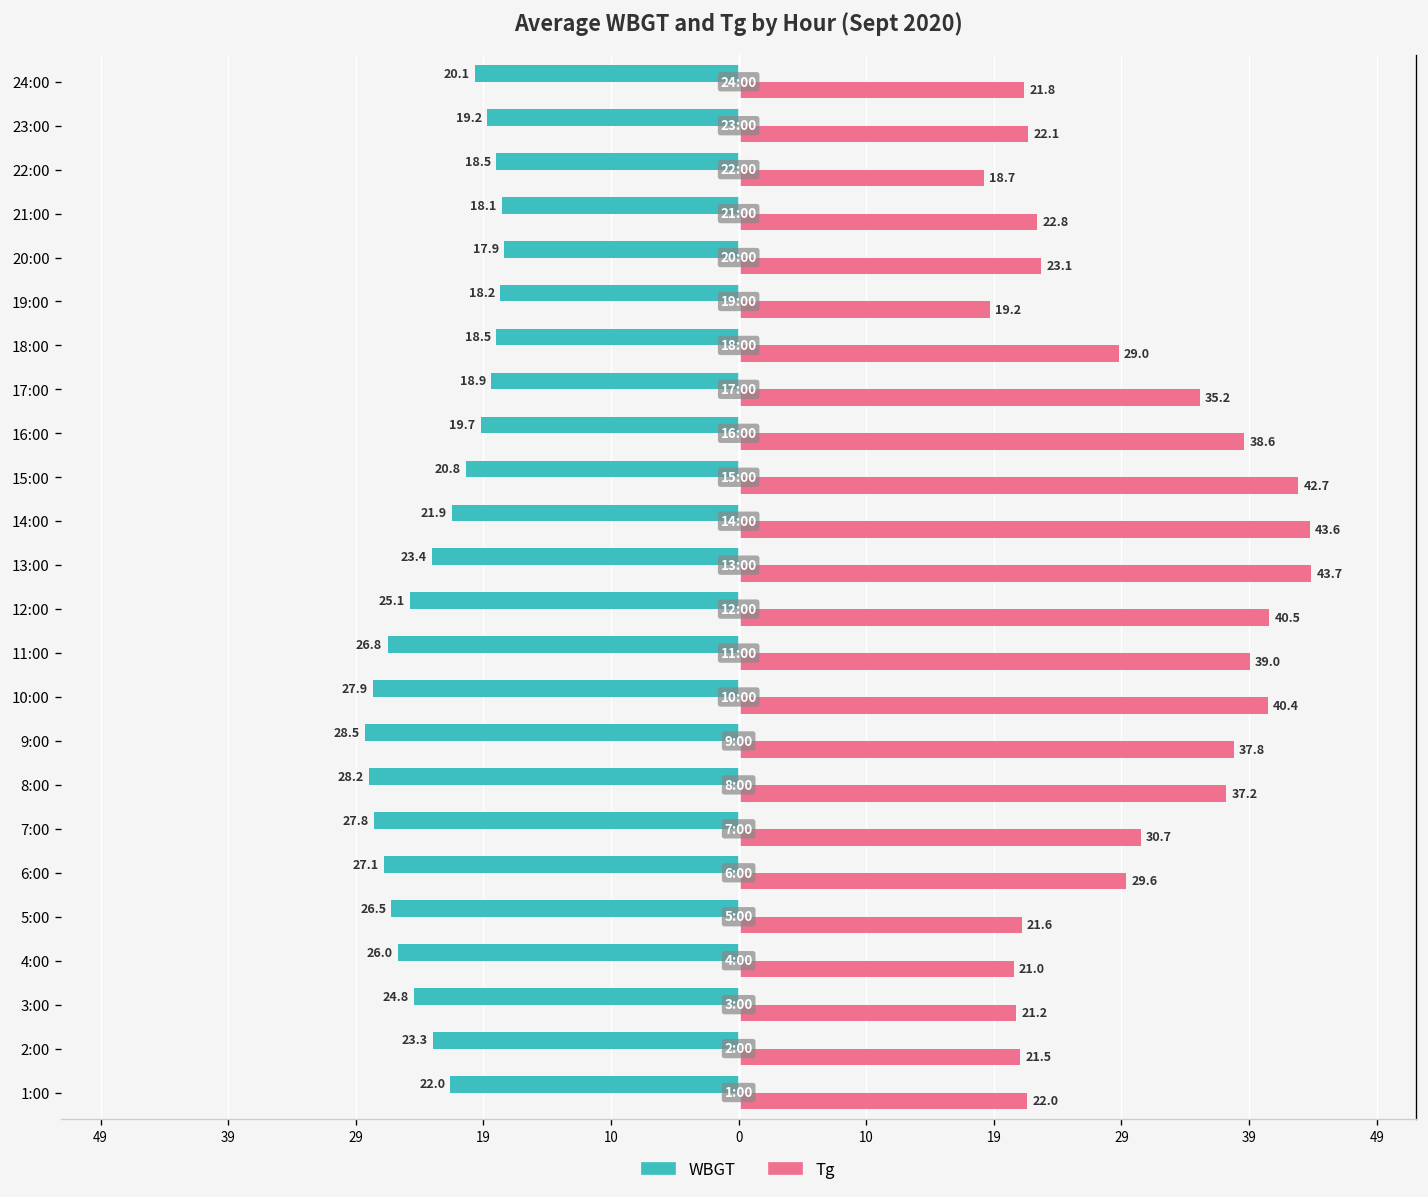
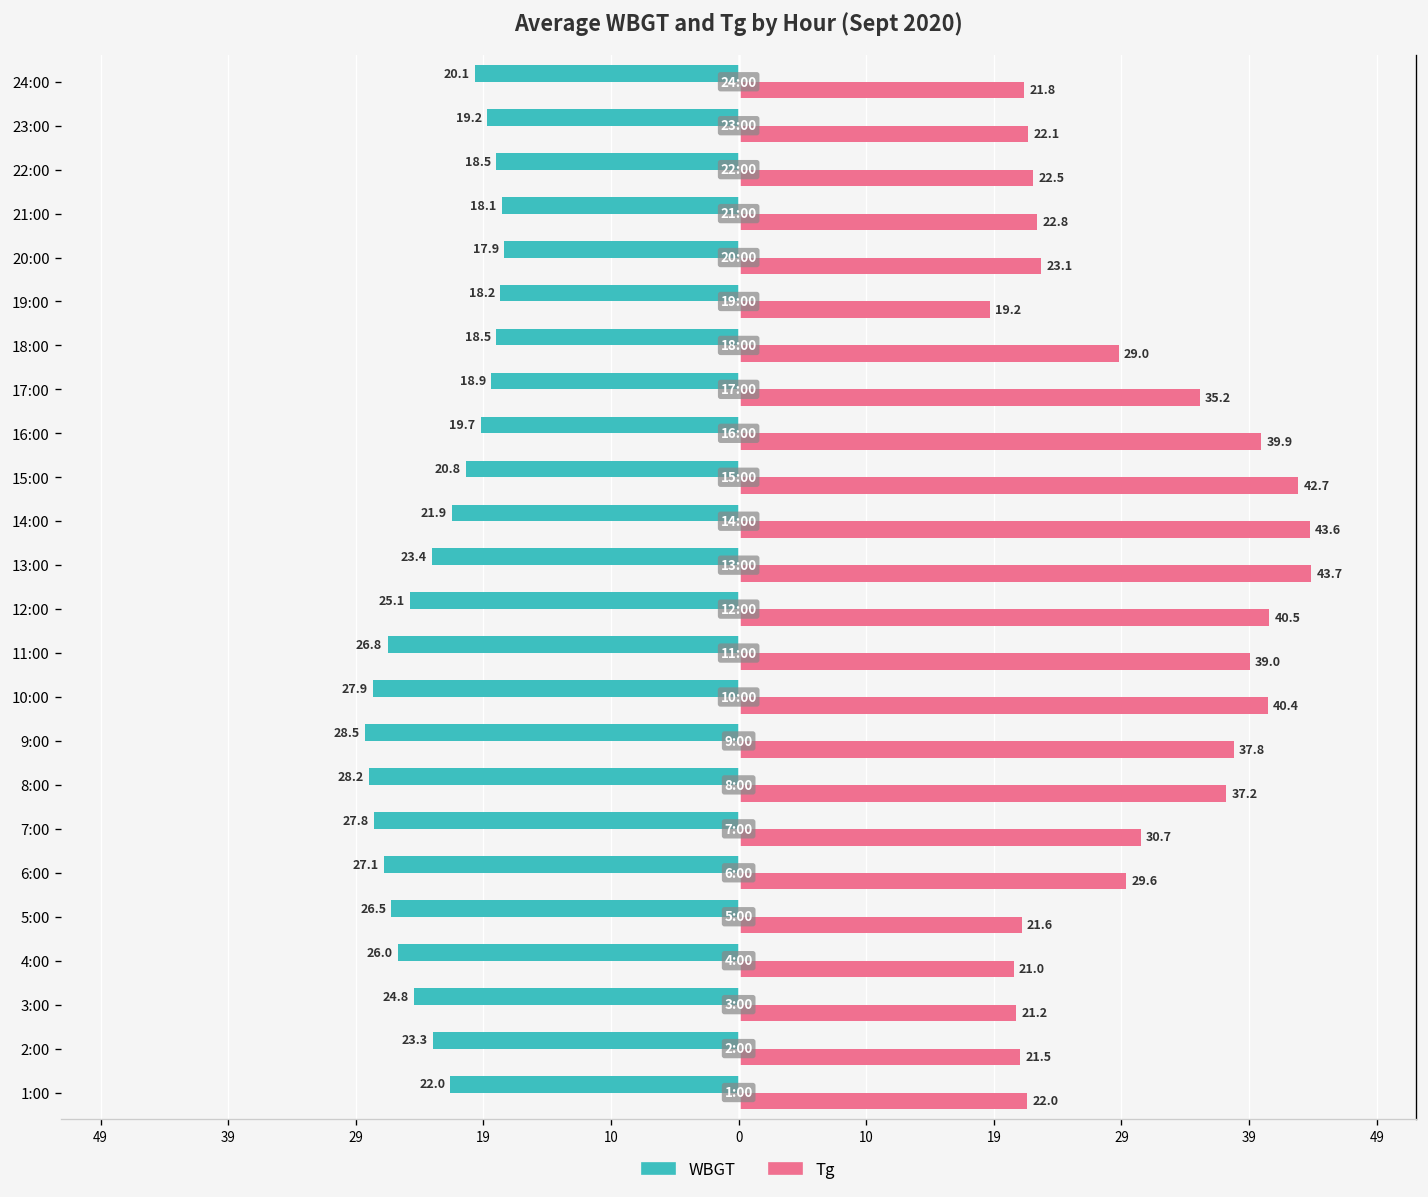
  {
    "Tg": {
      "24:00": 21.8,
      "23:00": 22.1,
-     "22:00": 18.7,
+     "22:00": 22.5,
      "21:00": 22.8,
      "20:00": 23.1,
      "19:00": 19.2,
      "18:00": 29.0,
      "17:00": 35.2,
-     "16:00": 38.6,
+     "16:00": 39.9,
      "15:00": 42.7,
      "14:00": 43.6,
      "13:00": 43.7,
      "12:00": 40.5,
      "11:00": 39.0,
      "10:00": 40.4,
      "9:00": 37.8,
      "8:00": 37.2,
      "7:00": 30.7,
      "6:00": 29.6,
      "5:00": 21.6,
      "4:00": 21.0,
      "3:00": 21.2,
      "2:00": 21.5,
      "1:00": 22.0
    }
  }
